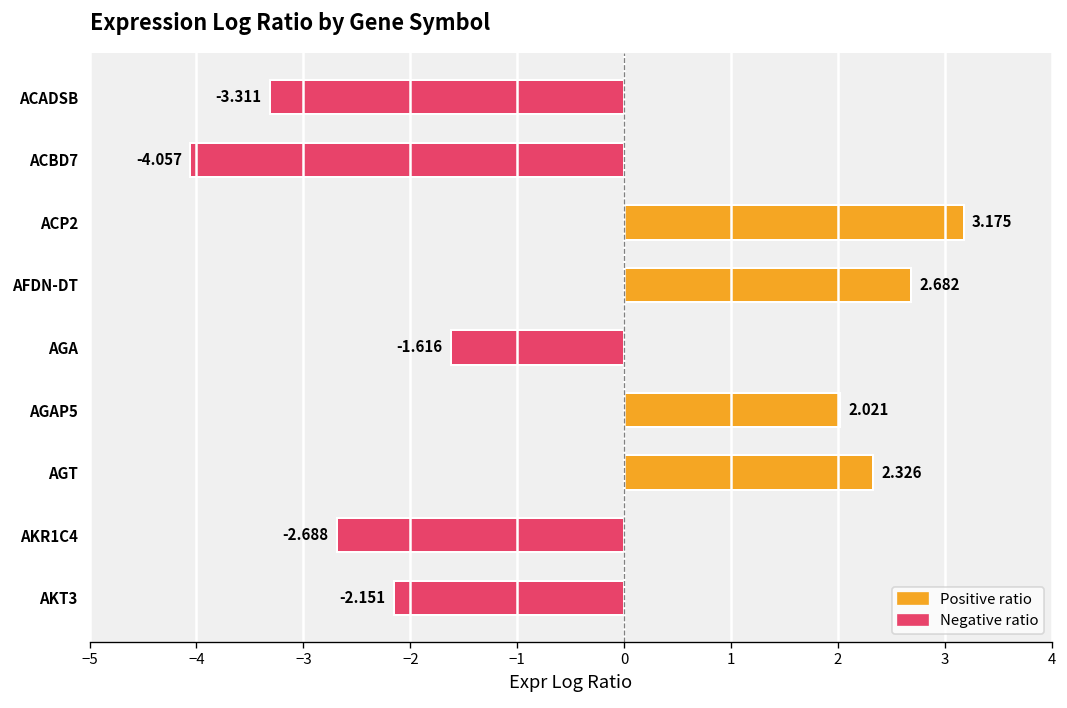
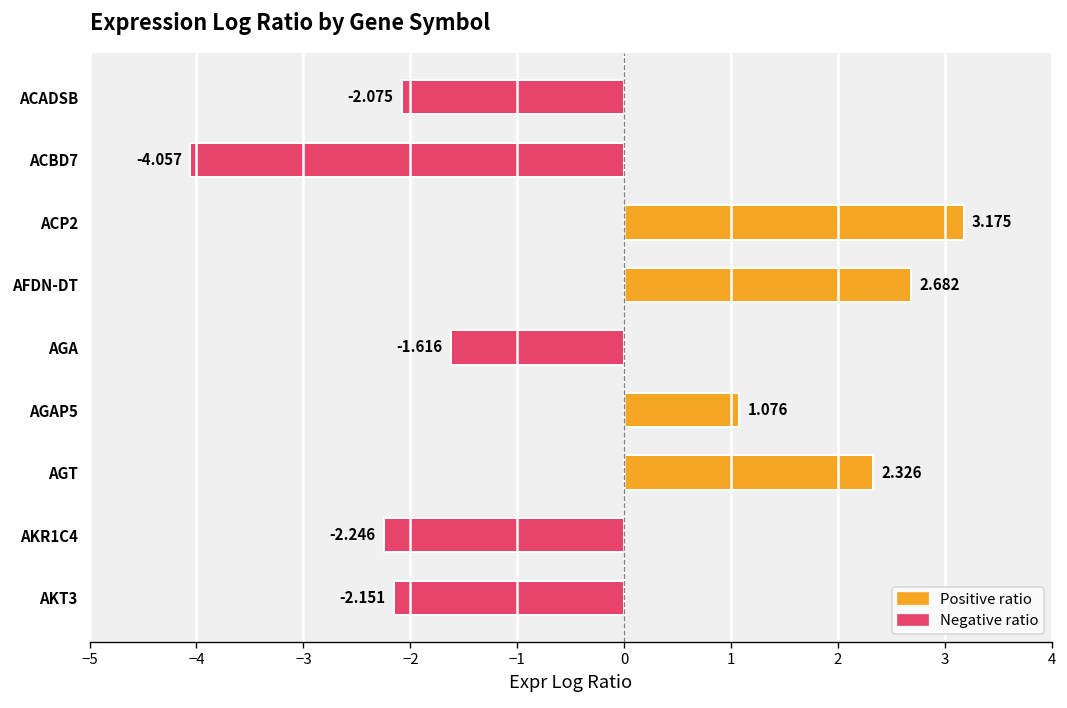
  {
-   "ACADSB": -3.311,
+   "ACADSB": -2.075,
    "ACBD7": -4.057,
    "ACP2": 3.175,
    "AFDN-DT": 2.682,
    "AGA": -1.616,
-   "AGAP5": 2.021,
+   "AGAP5": 1.076,
    "AGT": 2.326,
-   "AKR1C4": -2.688,
+   "AKR1C4": -2.246,
    "AKT3": -2.151
  }
